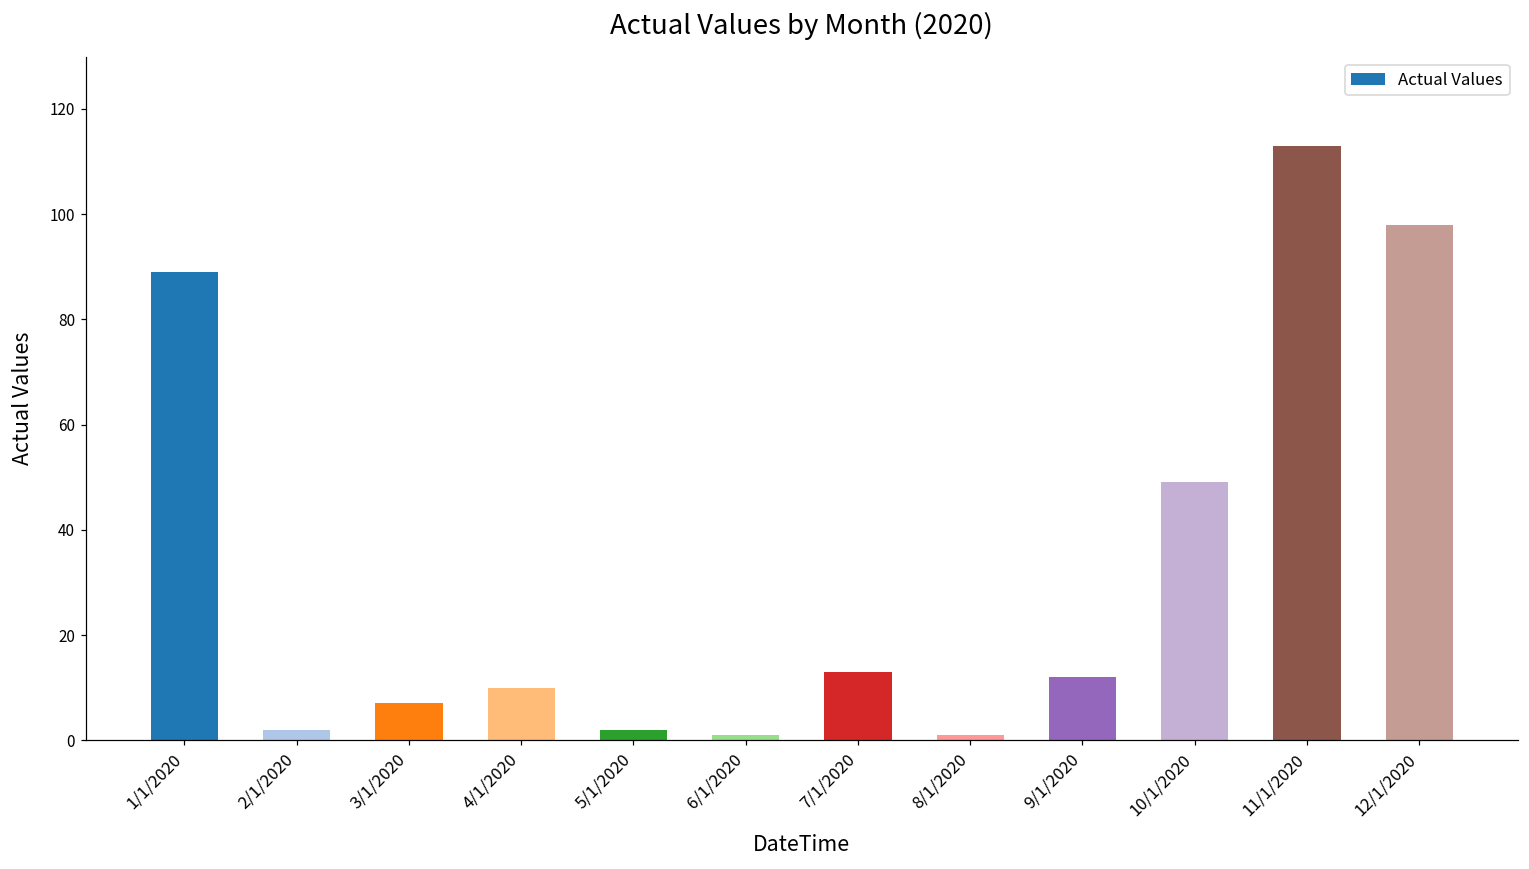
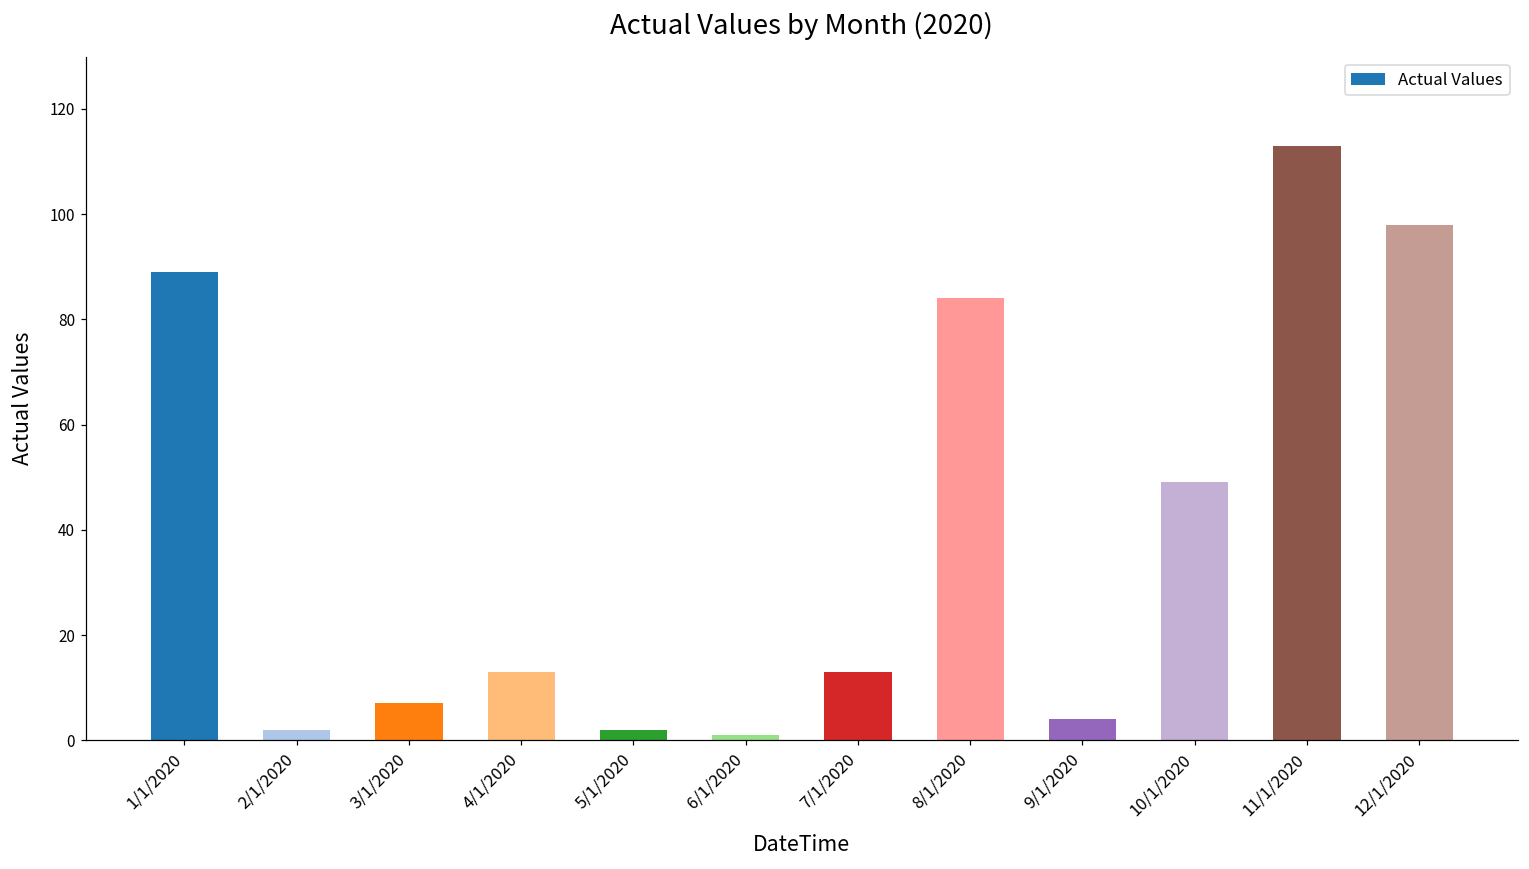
  {
    "1/1/2020": 89,
    "2/1/2020": 2,
    "3/1/2020": 7,
-   "4/1/2020": 10,
+   "4/1/2020": 13,
    "5/1/2020": 2,
    "6/1/2020": 1,
    "7/1/2020": 13,
-   "8/1/2020": 1,
-   "9/1/2020": 12,
+   "8/1/2020": 84,
+   "9/1/2020": 4,
    "10/1/2020": 49,
    "11/1/2020": 113,
    "12/1/2020": 98
  }
